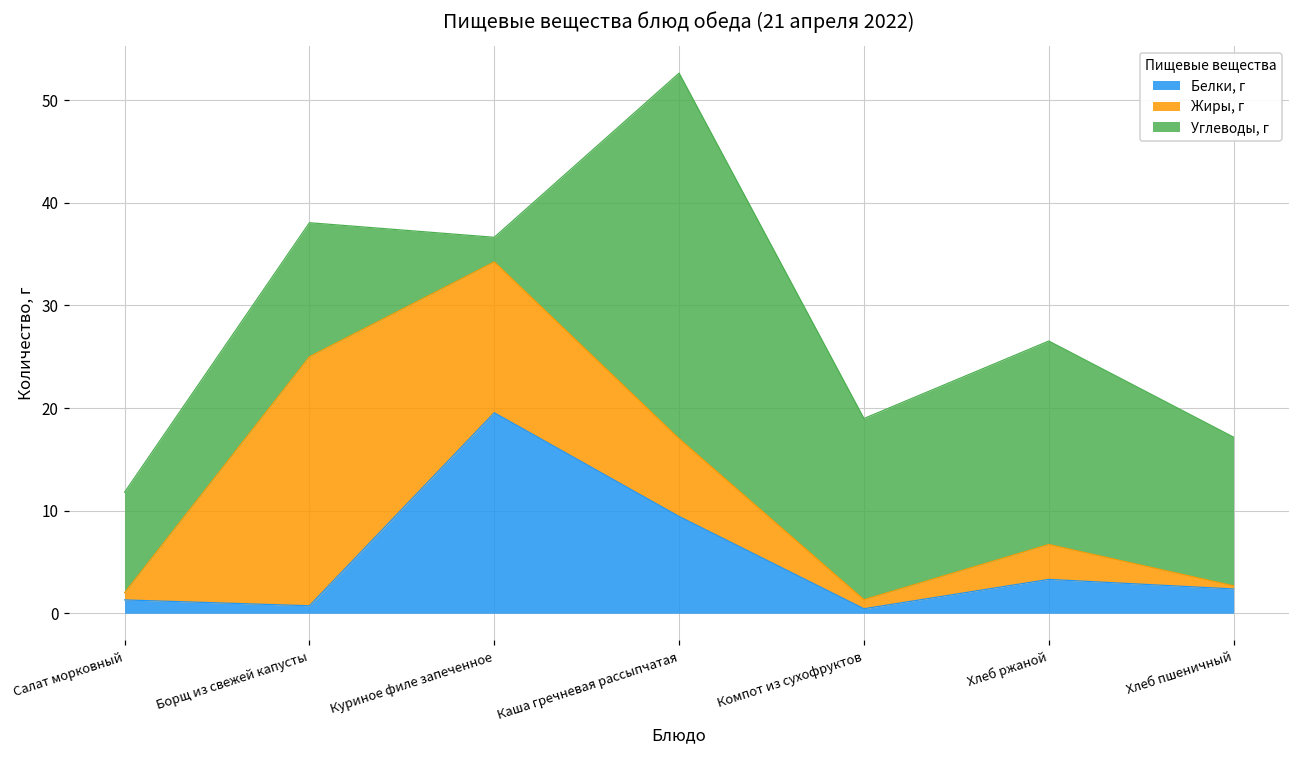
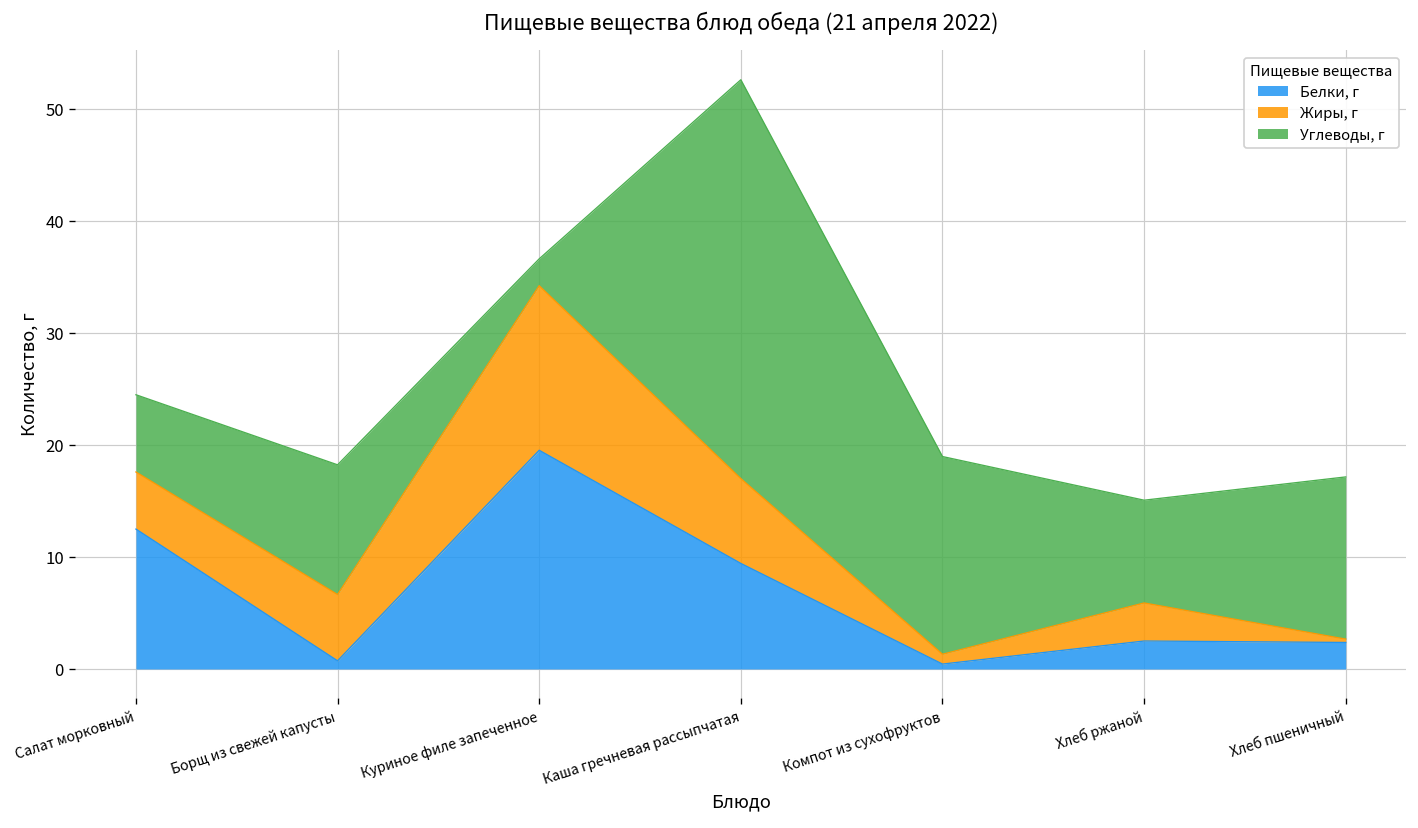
  {
    "Белки, г": {
-     "Салат морковный": 1,
+     "Салат морковный": 13,
      "Борщ из свежей капусты": 1,
      "Куриное филе запеченное": 20,
      "Каша гречневая рассыпчатая": 9,
      "Компот из сухофруктов": 0,
-     "Хлеб ржаной": 3.3,
+     "Хлеб ржаной": 2.5,
      "Хлеб пшеничный": 2
    },
    "Жиры, г": {
-     "Салат морковный": 1,
-     "Борщ из свежей капусты": 24,
+     "Салат морковный": 5,
+     "Борщ из свежей капусты": 6,
      "Куриное филе запеченное": 15,
      "Каша гречневая рассыпчатая": 8,
      "Компот из сухофруктов": 1,
      "Хлеб ржаной": 3,
      "Хлеб пшеничный": 0
    },
    "Углеводы, г": {
-     "Салат морковный": 10,
-     "Борщ из свежей капусты": 13,
+     "Салат морковный": 7,
+     "Борщ из свежей капусты": 12,
      "Куриное филе запеченное": 2,
      "Каша гречневая рассыпчатая": 36,
      "Компот из сухофруктов": 18,
-     "Хлеб ржаной": 20,
+     "Хлеб ржаной": 9,
      "Хлеб пшеничный": 14
    }
  }
